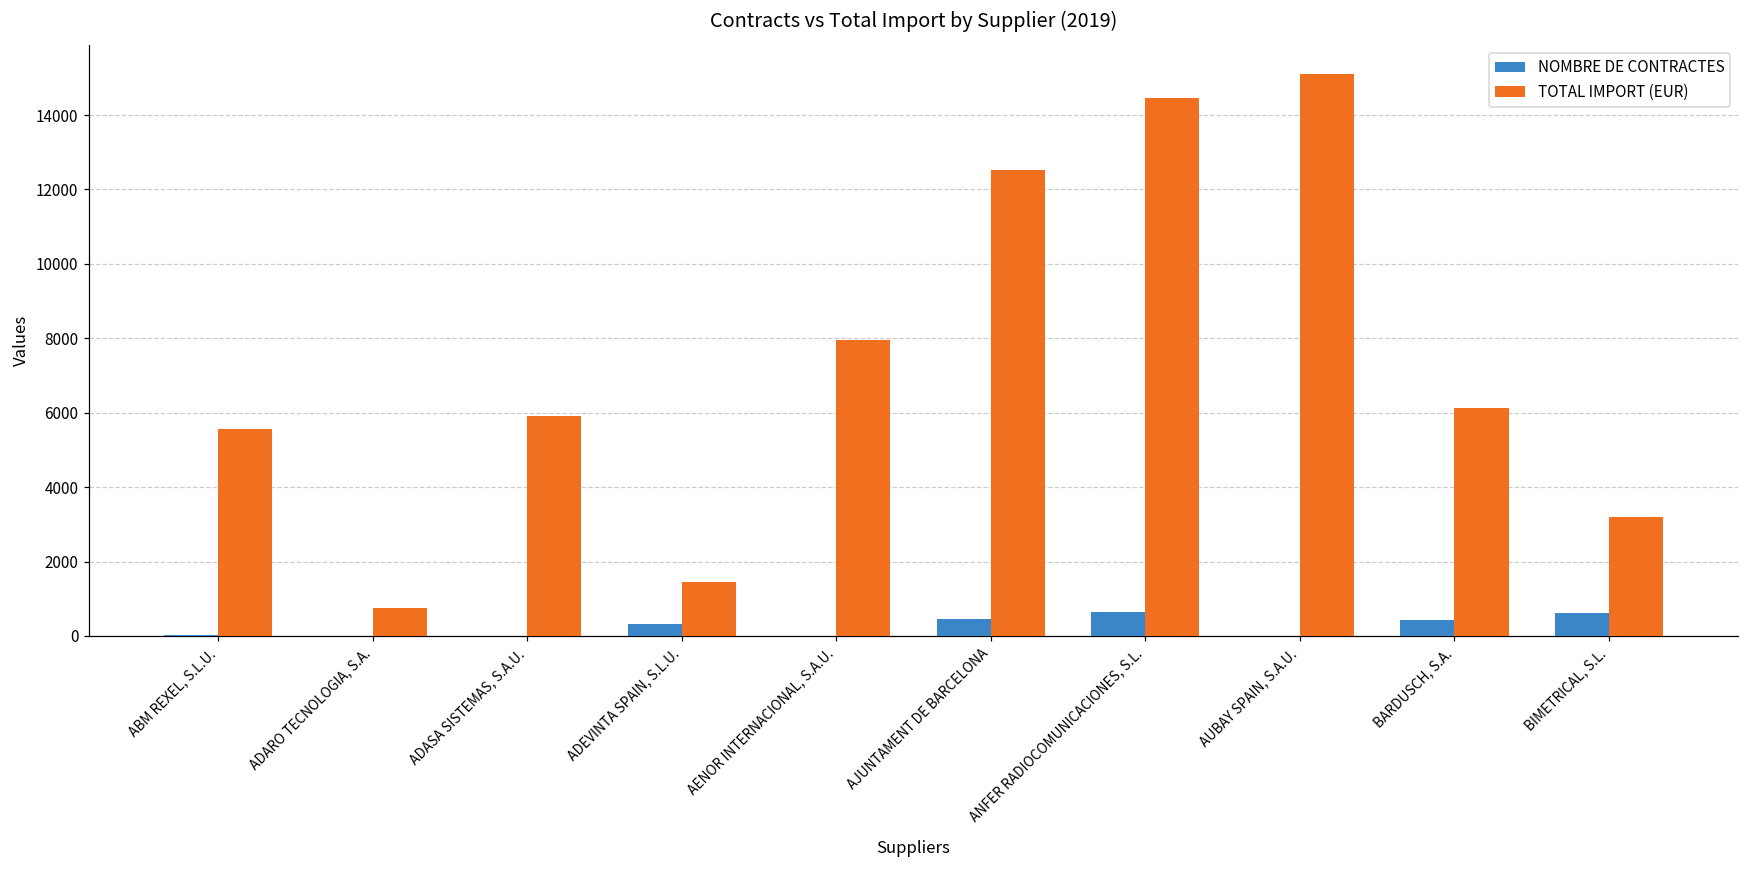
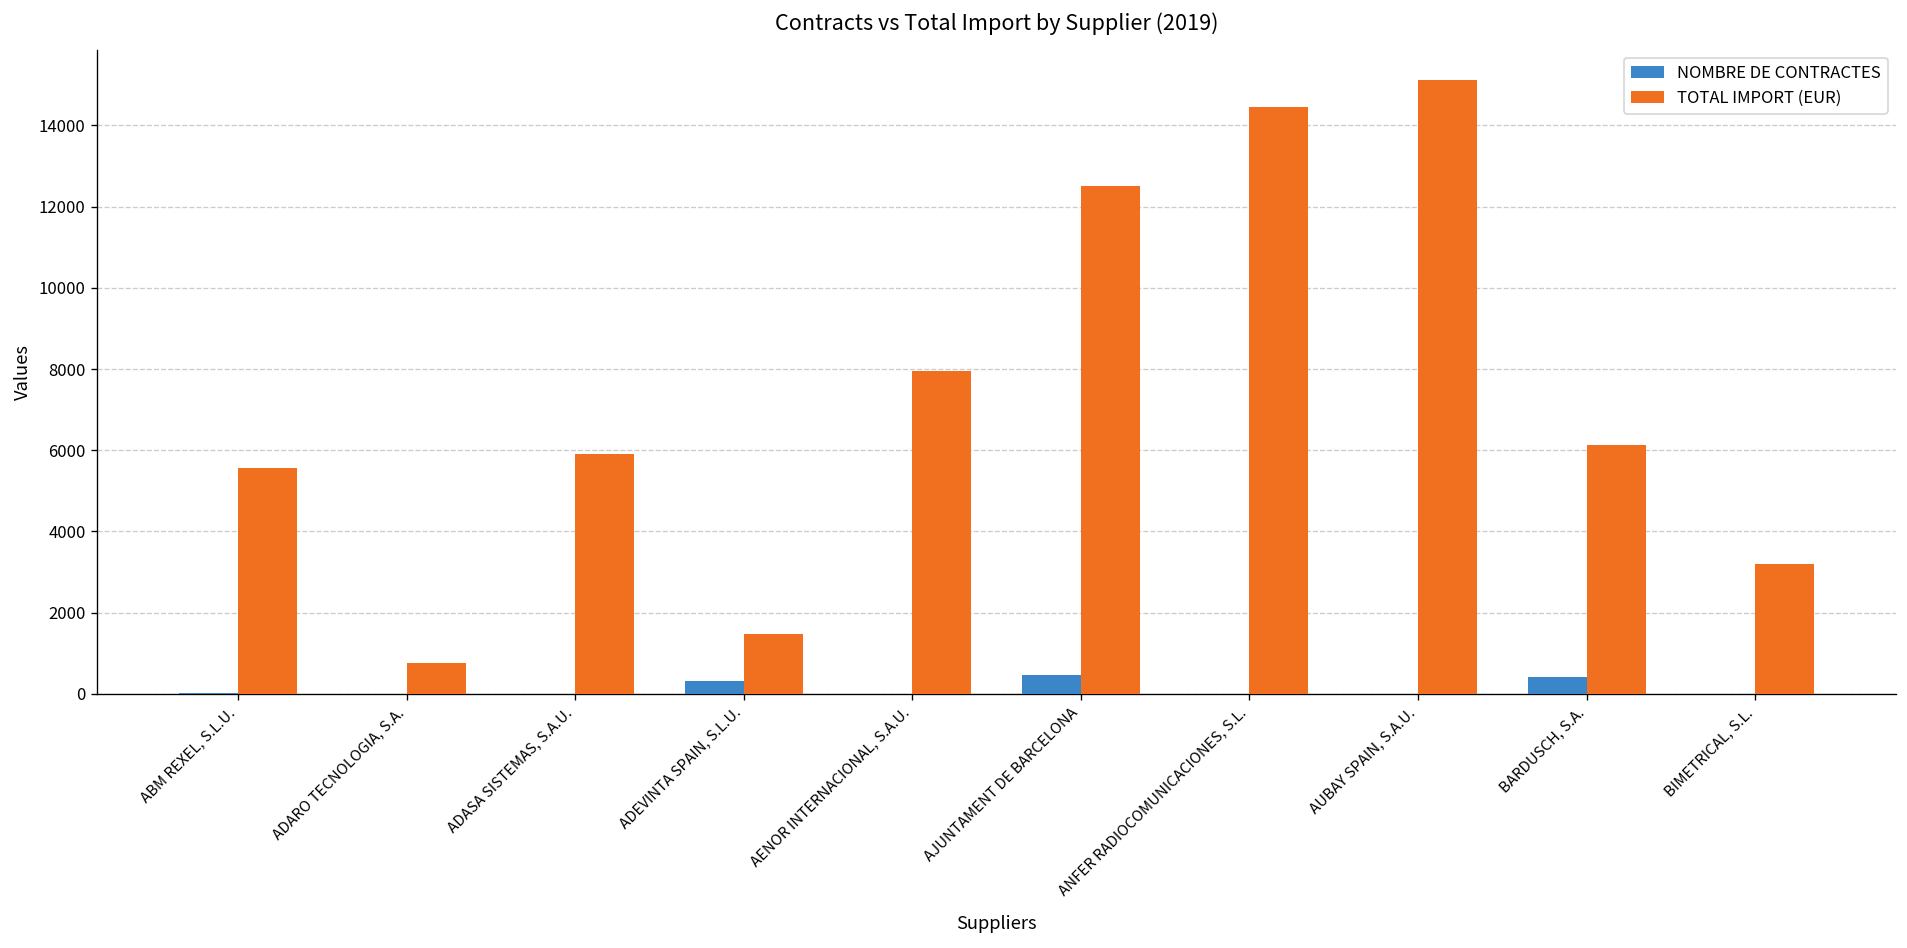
  {
    "NOMBRE DE CONTRACTES": {
      "ADEVINTA SPAIN, S.L.U.": 300,
      "AJUNTAMENT DE BARCELONA": 500,
-     "ANFER RADIOCOMUNICACIONES, S.L.": 700,
+     "ANFER RADIOCOMUNICACIONES, S.L.": 0,
      "BARDUSCH, S.A.": 400,
-     "BIMETRICAL, S.L.": 600
+     "BIMETRICAL, S.L.": 0
    },
    "TOTAL IMPORT (EUR)": {
      "ABM REXEL, S.L.U.": 5600,
      "ADARO TECNOLOGIA, S.A.": 700,
      "ADASA SISTEMAS, S.A.U.": 5900,
      "ADEVINTA SPAIN, S.L.U.": 1500,
      "AENOR INTERNACIONAL, S.A.U.": 8000,
      "AJUNTAMENT DE BARCELONA": 12500,
      "ANFER RADIOCOMUNICACIONES, S.L.": 14500,
      "AUBAY SPAIN, S.A.U.": 15100,
      "BARDUSCH, S.A.": 6100,
      "BIMETRICAL, S.L.": 3200
    }
  }
